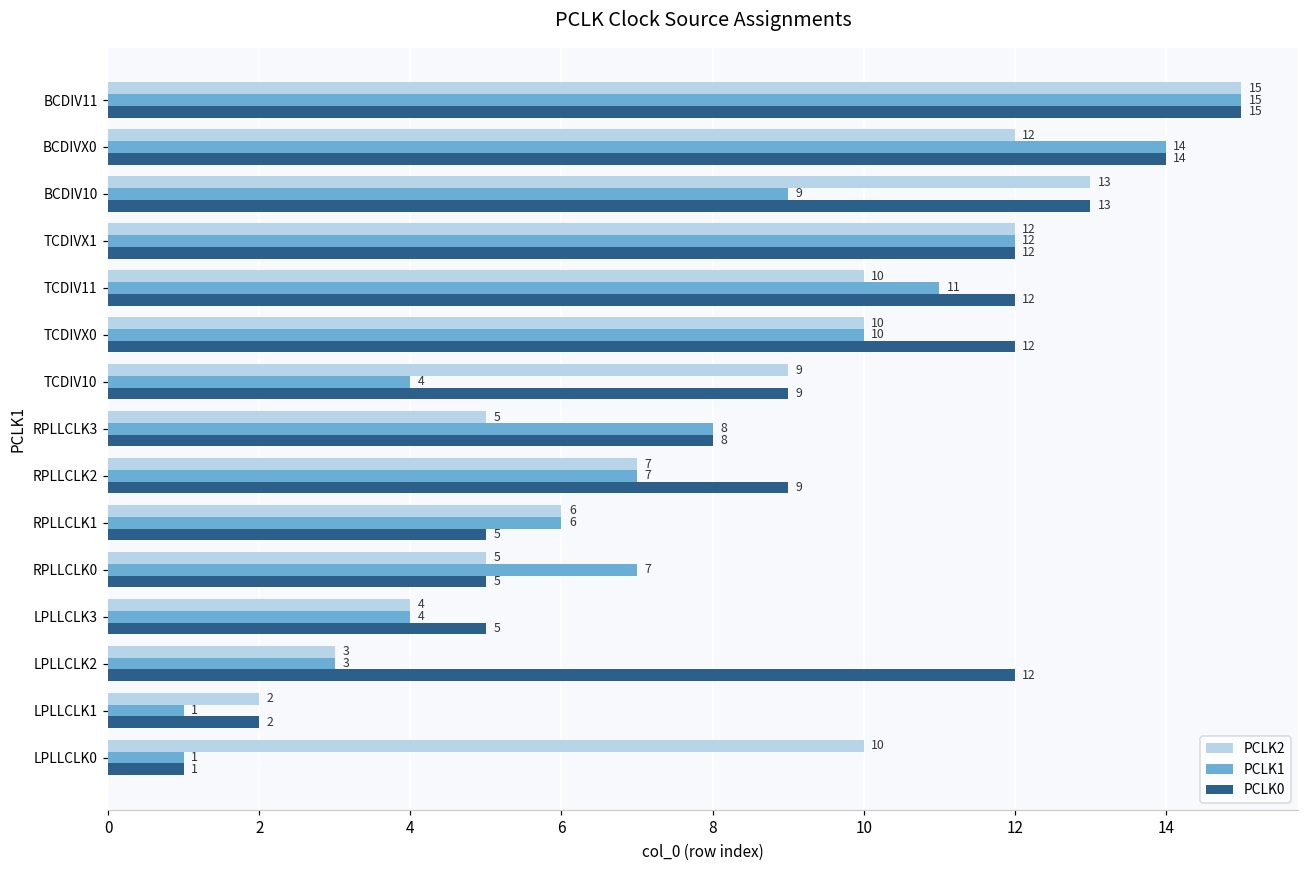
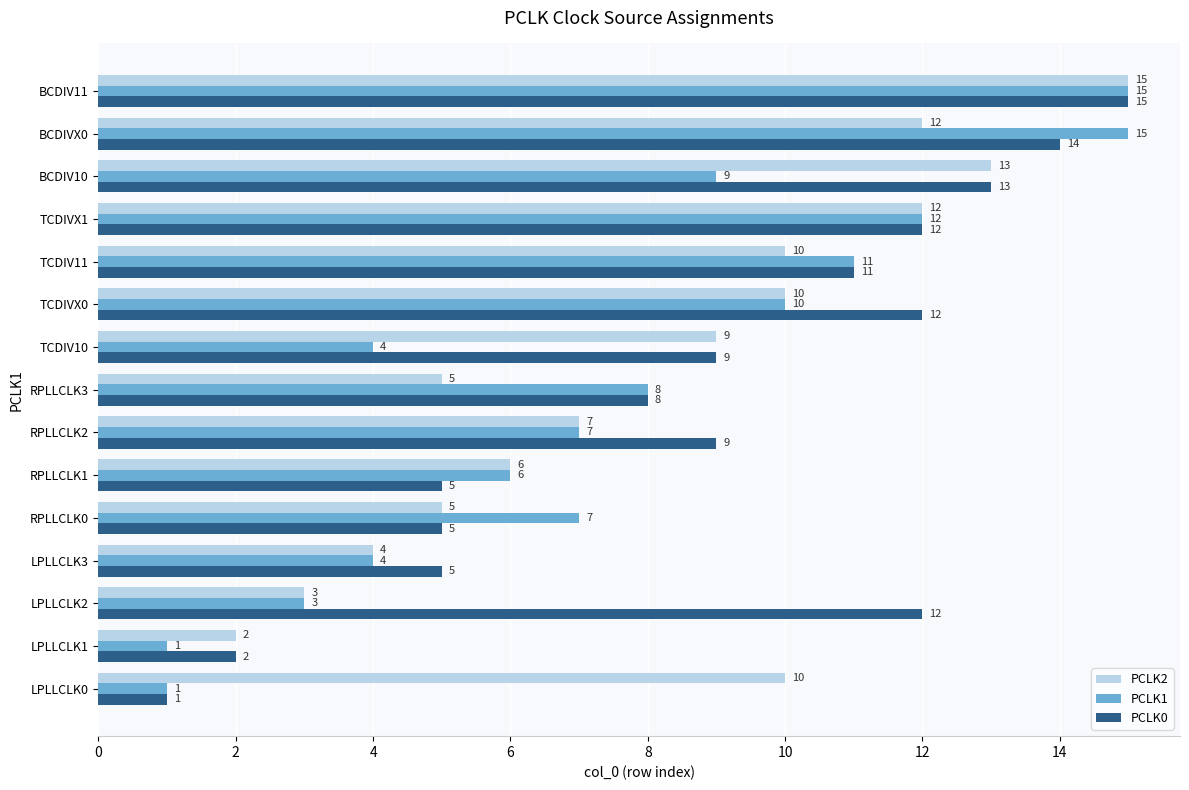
  {
    "PCLK2": {
      "BCDIV11": 15,
      "BCDIVX0": 12,
      "BCDIV10": 13,
      "TCDIVX1": 12,
      "TCDIV11": 10,
      "TCDIVX0": 10,
      "TCDIV10": 9,
      "RPLLCLK3": 5,
      "RPLLCLK2": 7,
      "RPLLCLK1": 6,
      "RPLLCLK0": 5,
      "LPLLCLK3": 4,
      "LPLLCLK2": 3,
      "LPLLCLK1": 2,
      "LPLLCLK0": 10
    },
    "PCLK1": {
      "BCDIV11": 15,
-     "BCDIVX0": 14,
+     "BCDIVX0": 15,
      "BCDIV10": 9,
      "TCDIVX1": 12,
      "TCDIV11": 11,
      "TCDIVX0": 10,
      "TCDIV10": 4,
      "RPLLCLK3": 8,
      "RPLLCLK2": 7,
      "RPLLCLK1": 6,
      "RPLLCLK0": 7,
      "LPLLCLK3": 4,
      "LPLLCLK2": 3,
      "LPLLCLK1": 1,
      "LPLLCLK0": 1
    },
    "PCLK0": {
      "BCDIV11": 15,
      "BCDIVX0": 14,
      "BCDIV10": 13,
      "TCDIVX1": 12,
-     "TCDIV11": 12,
+     "TCDIV11": 11,
      "TCDIVX0": 12,
      "TCDIV10": 9,
      "RPLLCLK3": 8,
      "RPLLCLK2": 9,
      "RPLLCLK1": 5,
      "RPLLCLK0": 5,
      "LPLLCLK3": 5,
      "LPLLCLK2": 12,
      "LPLLCLK1": 2,
      "LPLLCLK0": 1
    }
  }
